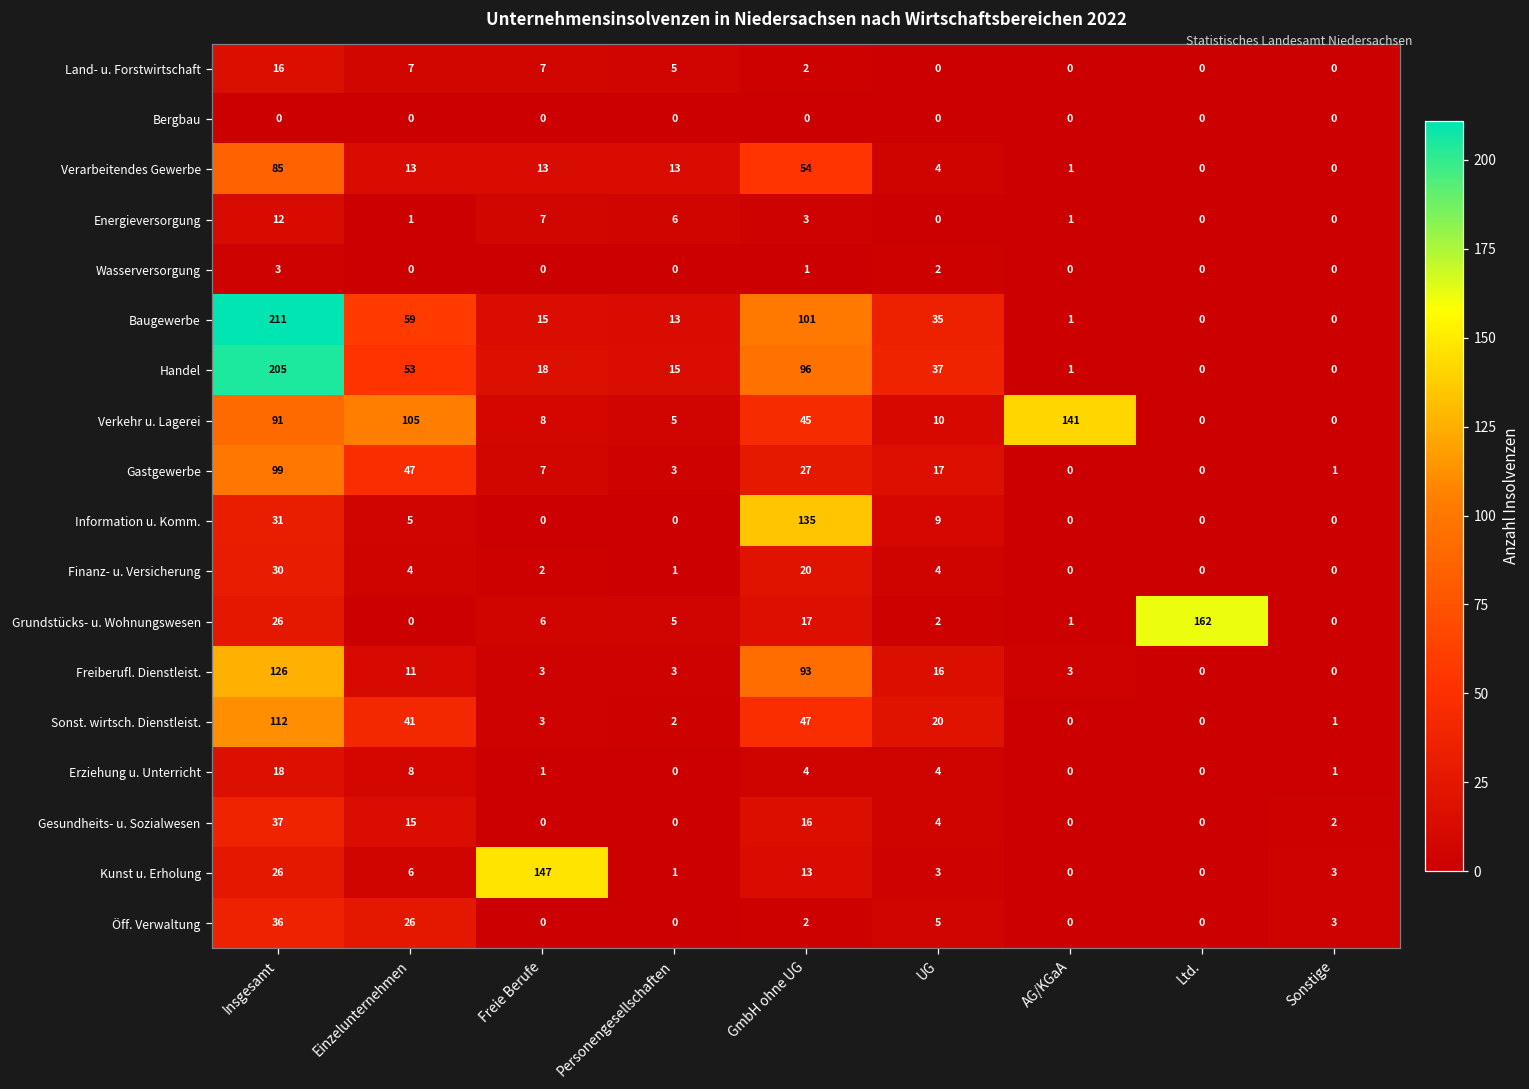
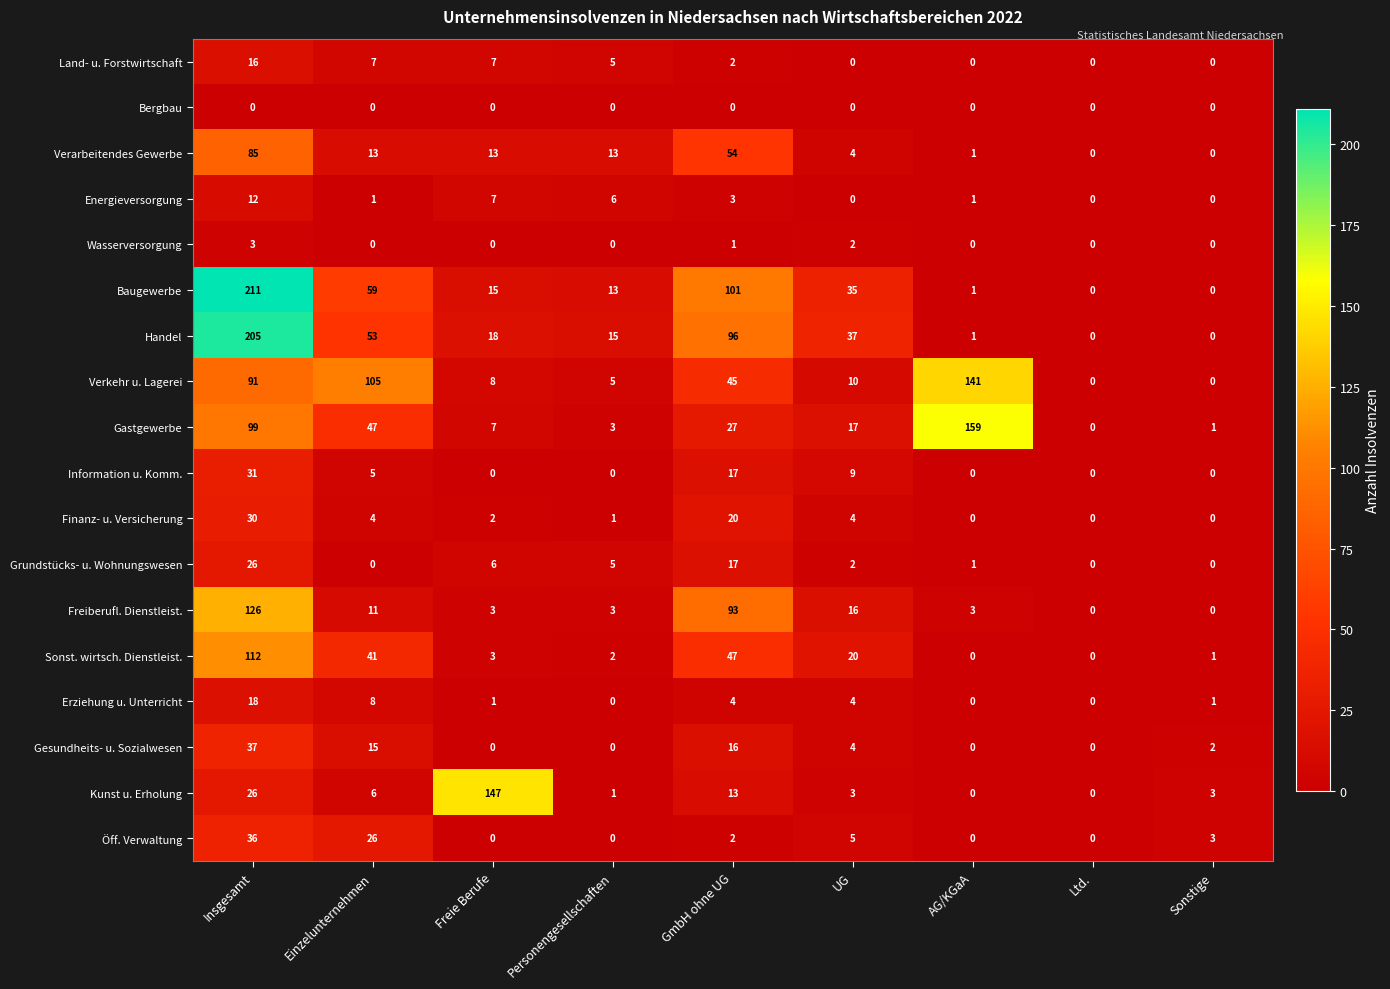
  {
    "Land- u. Forstwirtschaft": {
      "Insgesamt": 16,
      "Einzelunternehmen": 7,
      "Freie Berufe": 7,
      "Personengesellschaften": 5,
      "GmbH ohne UG": 2,
      "UG": 0,
      "AG/KGaA": 0,
      "Ltd.": 0,
      "Sonstige": 0
    },
    "Bergbau": {
      "Insgesamt": 0,
      "Einzelunternehmen": 0,
      "Freie Berufe": 0,
      "Personengesellschaften": 0,
      "GmbH ohne UG": 0,
      "UG": 0,
      "AG/KGaA": 0,
      "Ltd.": 0,
      "Sonstige": 0
    },
    "Verarbeitendes Gewerbe": {
      "Insgesamt": 85,
      "Einzelunternehmen": 13,
      "Freie Berufe": 13,
      "Personengesellschaften": 13,
      "GmbH ohne UG": 54,
      "UG": 4,
      "AG/KGaA": 1,
      "Ltd.": 0,
      "Sonstige": 0
    },
    "Energieversorgung": {
      "Insgesamt": 12,
      "Einzelunternehmen": 1,
      "Freie Berufe": 7,
      "Personengesellschaften": 6,
      "GmbH ohne UG": 3,
      "UG": 0,
      "AG/KGaA": 1,
      "Ltd.": 0,
      "Sonstige": 0
    },
    "Wasserversorgung": {
      "Insgesamt": 3,
      "Einzelunternehmen": 0,
      "Freie Berufe": 0,
      "Personengesellschaften": 0,
      "GmbH ohne UG": 1,
      "UG": 2,
      "AG/KGaA": 0,
      "Ltd.": 0,
      "Sonstige": 0
    },
    "Baugewerbe": {
      "Insgesamt": 211,
      "Einzelunternehmen": 59,
      "Freie Berufe": 15,
      "Personengesellschaften": 13,
      "GmbH ohne UG": 101,
      "UG": 35,
      "AG/KGaA": 1,
      "Ltd.": 0,
      "Sonstige": 0
    },
    "Handel": {
      "Insgesamt": 205,
      "Einzelunternehmen": 53,
      "Freie Berufe": 18,
      "Personengesellschaften": 15,
      "GmbH ohne UG": 96,
      "UG": 37,
      "AG/KGaA": 1,
      "Ltd.": 0,
      "Sonstige": 0
    },
    "Verkehr u. Lagerei": {
      "Insgesamt": 91,
      "Einzelunternehmen": 105,
      "Freie Berufe": 8,
      "Personengesellschaften": 5,
      "GmbH ohne UG": 45,
      "UG": 10,
      "AG/KGaA": 141,
      "Ltd.": 0,
      "Sonstige": 0
    },
    "Gastgewerbe": {
      "Insgesamt": 99,
      "Einzelunternehmen": 47,
      "Freie Berufe": 7,
      "Personengesellschaften": 3,
      "GmbH ohne UG": 27,
      "UG": 17,
-     "AG/KGaA": 0,
+     "AG/KGaA": 159,
      "Ltd.": 0,
      "Sonstige": 1
    },
    "Information u. Komm.": {
      "Insgesamt": 31,
      "Einzelunternehmen": 5,
      "Freie Berufe": 0,
      "Personengesellschaften": 0,
-     "GmbH ohne UG": 135,
+     "GmbH ohne UG": 17,
      "UG": 9,
      "AG/KGaA": 0,
      "Ltd.": 0,
      "Sonstige": 0
    },
    "Finanz- u. Versicherung": {
      "Insgesamt": 30,
      "Einzelunternehmen": 4,
      "Freie Berufe": 2,
      "Personengesellschaften": 1,
      "GmbH ohne UG": 20,
      "UG": 4,
      "AG/KGaA": 0,
      "Ltd.": 0,
      "Sonstige": 0
    },
    "Grundstücks- u. Wohnungswesen": {
      "Insgesamt": 26,
      "Einzelunternehmen": 0,
      "Freie Berufe": 6,
      "Personengesellschaften": 5,
      "GmbH ohne UG": 17,
      "UG": 2,
      "AG/KGaA": 1,
-     "Ltd.": 162,
+     "Ltd.": 0,
      "Sonstige": 0
    },
    "Freiberufl. Dienstleist.": {
      "Insgesamt": 126,
      "Einzelunternehmen": 11,
      "Freie Berufe": 3,
      "Personengesellschaften": 3,
      "GmbH ohne UG": 93,
      "UG": 16,
      "AG/KGaA": 3,
      "Ltd.": 0,
      "Sonstige": 0
    },
    "Sonst. wirtsch. Dienstleist.": {
      "Insgesamt": 112,
      "Einzelunternehmen": 41,
      "Freie Berufe": 3,
      "Personengesellschaften": 2,
      "GmbH ohne UG": 47,
      "UG": 20,
      "AG/KGaA": 0,
      "Ltd.": 0,
      "Sonstige": 1
    },
    "Erziehung u. Unterricht": {
      "Insgesamt": 18,
      "Einzelunternehmen": 8,
      "Freie Berufe": 1,
      "Personengesellschaften": 0,
      "GmbH ohne UG": 4,
      "UG": 4,
      "AG/KGaA": 0,
      "Ltd.": 0,
      "Sonstige": 1
    },
    "Gesundheits- u. Sozialwesen": {
      "Insgesamt": 37,
      "Einzelunternehmen": 15,
      "Freie Berufe": 0,
      "Personengesellschaften": 0,
      "GmbH ohne UG": 16,
      "UG": 4,
      "AG/KGaA": 0,
      "Ltd.": 0,
      "Sonstige": 2
    },
    "Kunst u. Erholung": {
      "Insgesamt": 26,
      "Einzelunternehmen": 6,
      "Freie Berufe": 147,
      "Personengesellschaften": 1,
      "GmbH ohne UG": 13,
      "UG": 3,
      "AG/KGaA": 0,
      "Ltd.": 0,
      "Sonstige": 3
    },
    "Öff. Verwaltung": {
      "Insgesamt": 36,
      "Einzelunternehmen": 26,
      "Freie Berufe": 0,
      "Personengesellschaften": 0,
      "GmbH ohne UG": 2,
      "UG": 5,
      "AG/KGaA": 0,
      "Ltd.": 0,
      "Sonstige": 3
    }
  }
